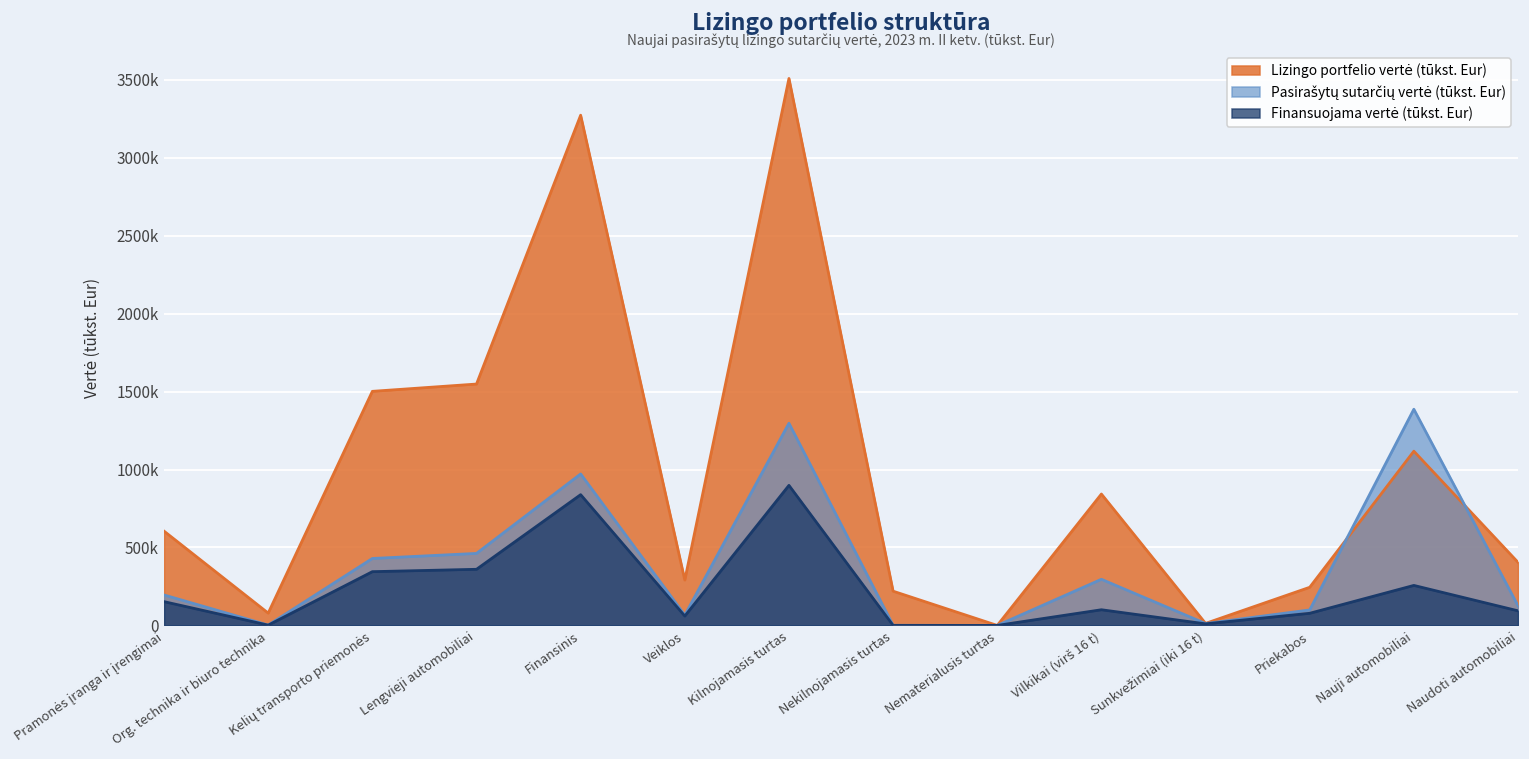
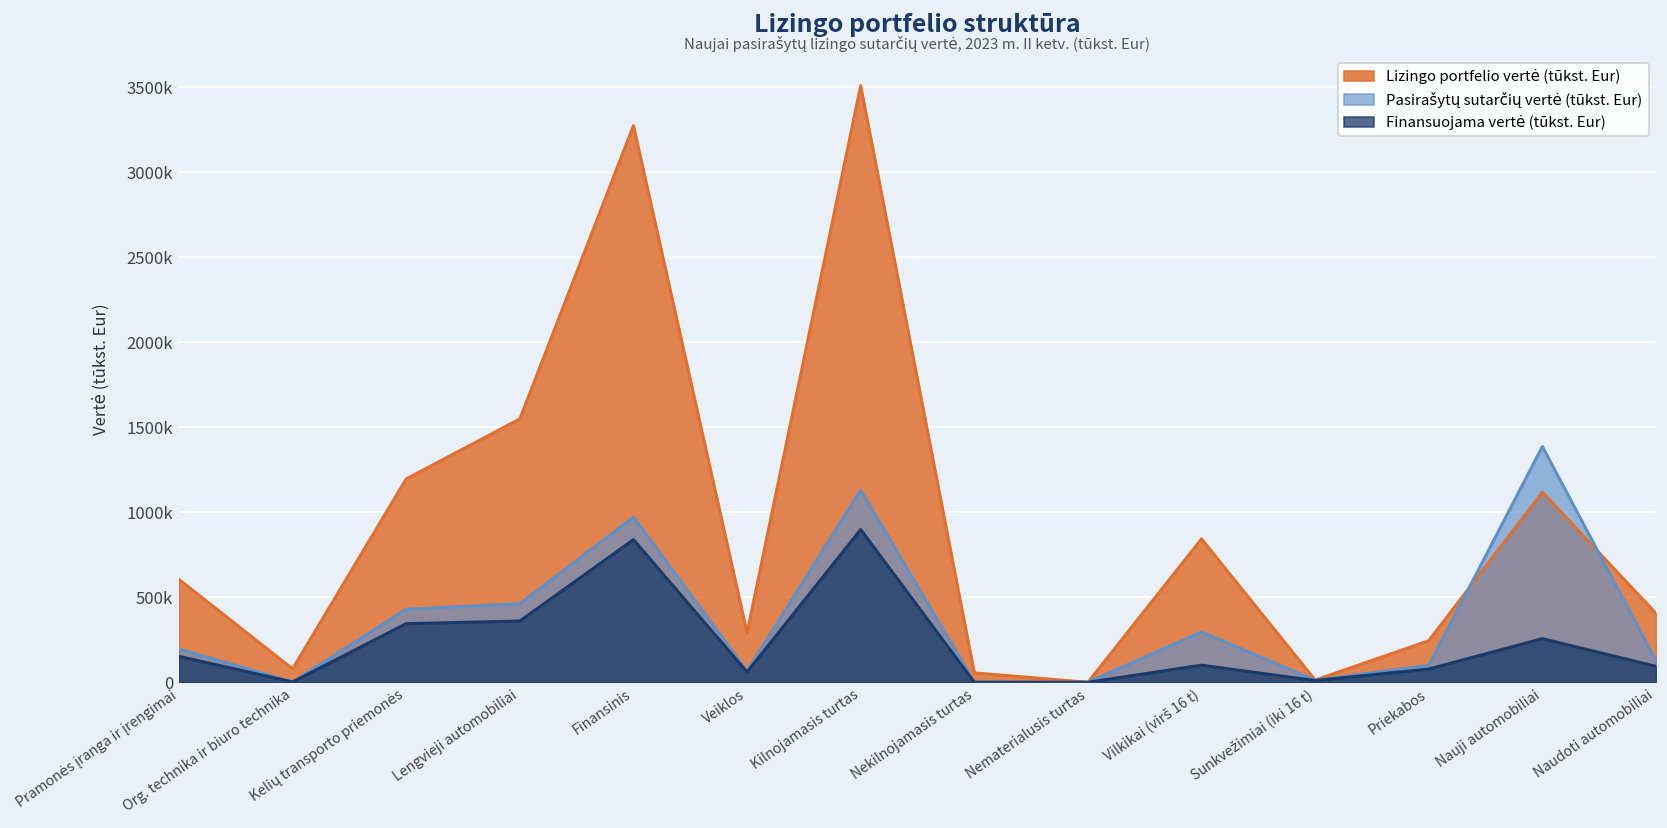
  {
    "Lizingo portfelio vertė (tūkst. Eur)": {
      "Pramonės įranga ir įrengimai": 600000,
      "Org. technika ir biuro technika": 80000,
-     "Kelių transporto priemonės": 1500000,
+     "Kelių transporto priemonės": 1200000,
      "Lengvieji automobiliai": 1550000,
      "Finansinis": 3270000,
      "Veiklos": 290000,
      "Kilnojamasis turtas": 3510000,
-     "Nekilnojamasis turtas": 220000,
+     "Nekilnojamasis turtas": 60000,
      "Vilkikai (virš 16 t)": 840000,
      "Priekabos": 240000,
      "Nauji automobiliai": 1120000,
      "Naudoti automobiliai": 400000
    },
    "Pasirašytų sutarčių vertė (tūkst. Eur)": {
      "Pramonės įranga ir įrengimai": 200000,
      "Kelių transporto priemonės": 430000,
      "Lengvieji automobiliai": 460000,
      "Finansinis": 970000,
-     "Kilnojamasis turtas": 1300000,
+     "Kilnojamasis turtas": 1130000,
      "Vilkikai (virš 16 t)": 300000,
      "Priekabos": 100000,
      "Nauji automobiliai": 1390000,
      "Naudoti automobiliai": 130000
    },
    "Finansuojama vertė (tūkst. Eur)": {
      "Pramonės įranga ir įrengimai": 150000,
      "Kelių transporto priemonės": 340000,
      "Lengvieji automobiliai": 360000,
      "Finansinis": 840000,
      "Kilnojamasis turtas": 900000,
      "Vilkikai (virš 16 t)": 100000,
      "Priekabos": 80000,
      "Nauji automobiliai": 260000,
      "Naudoti automobiliai": 90000
    }
  }
